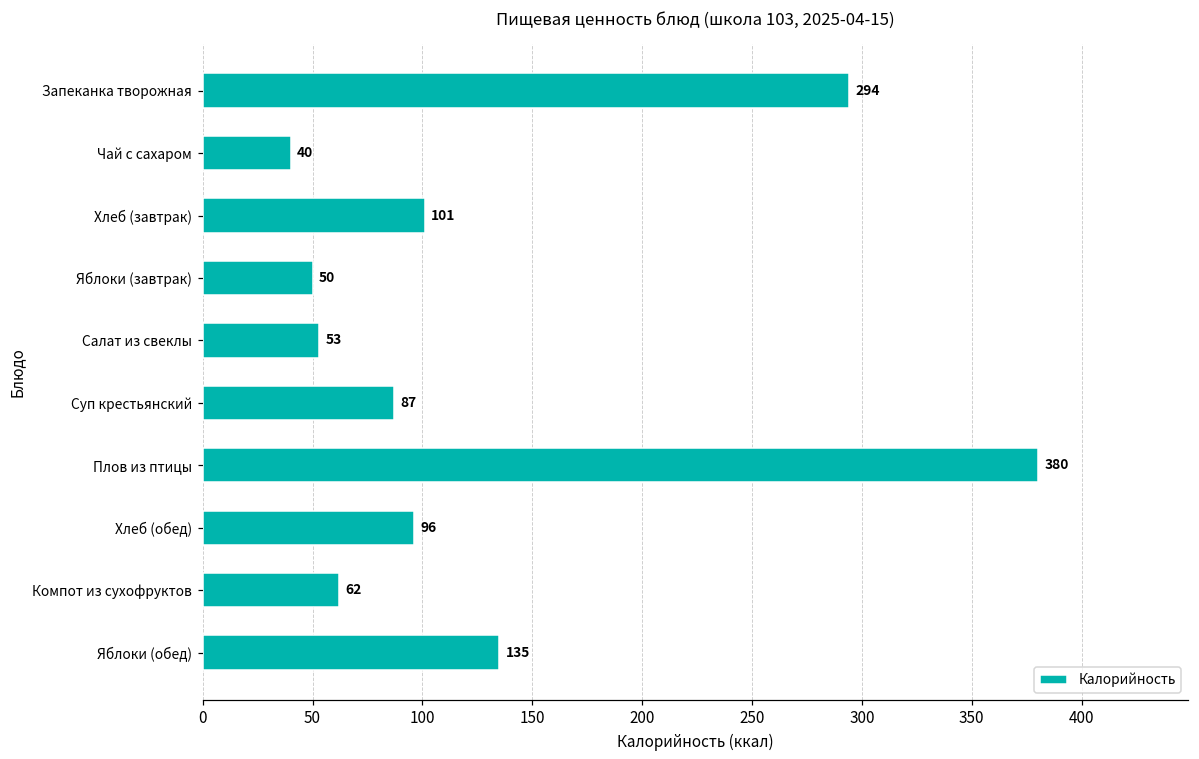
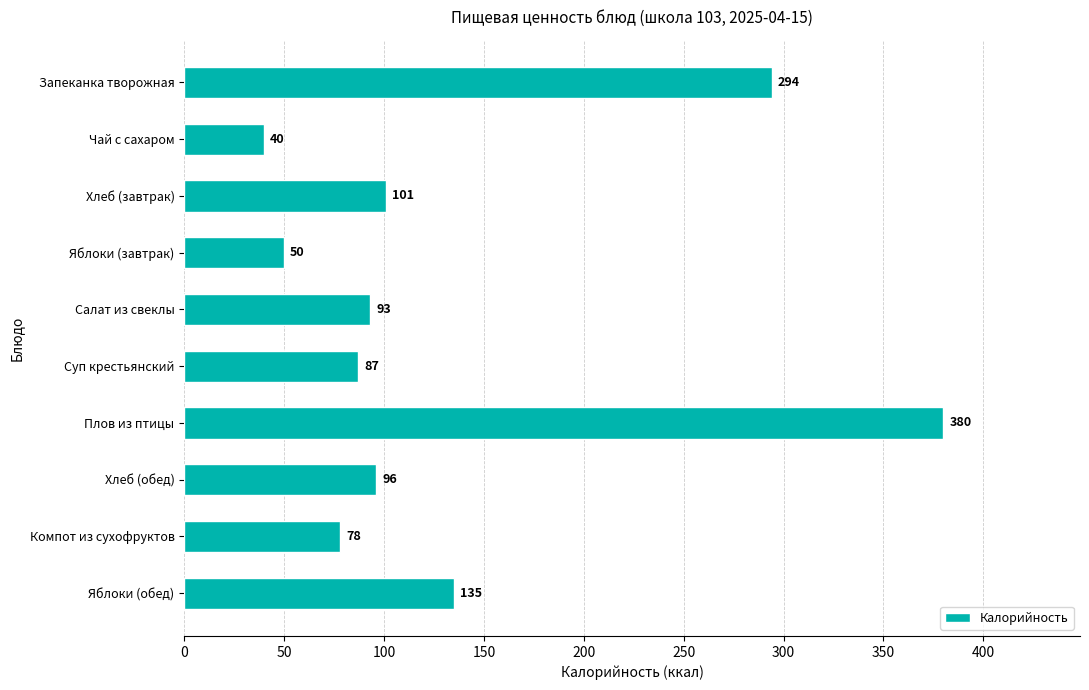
  {
    "Запеканка творожная": 294,
    "Чай с сахаром": 40,
    "Хлеб (завтрак)": 101,
    "Яблоки (завтрак)": 50,
-   "Салат из свеклы": 53,
+   "Салат из свеклы": 93,
    "Суп крестьянский": 87,
    "Плов из птицы": 380,
    "Хлеб (обед)": 96,
-   "Компот из сухофруктов": 62,
+   "Компот из сухофруктов": 78,
    "Яблоки (обед)": 135
  }
